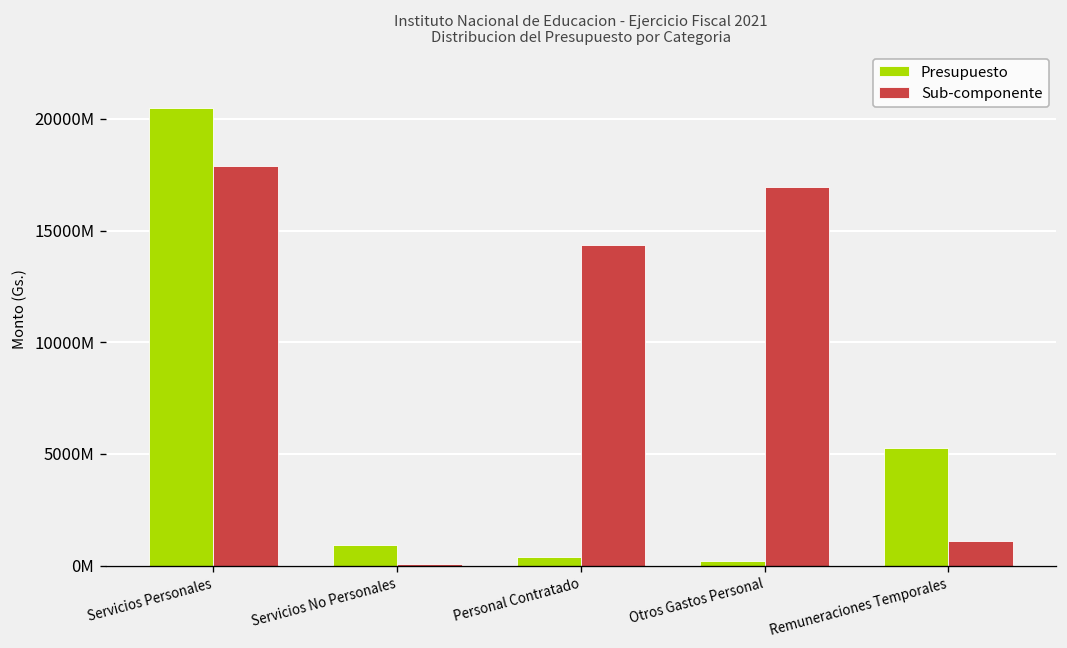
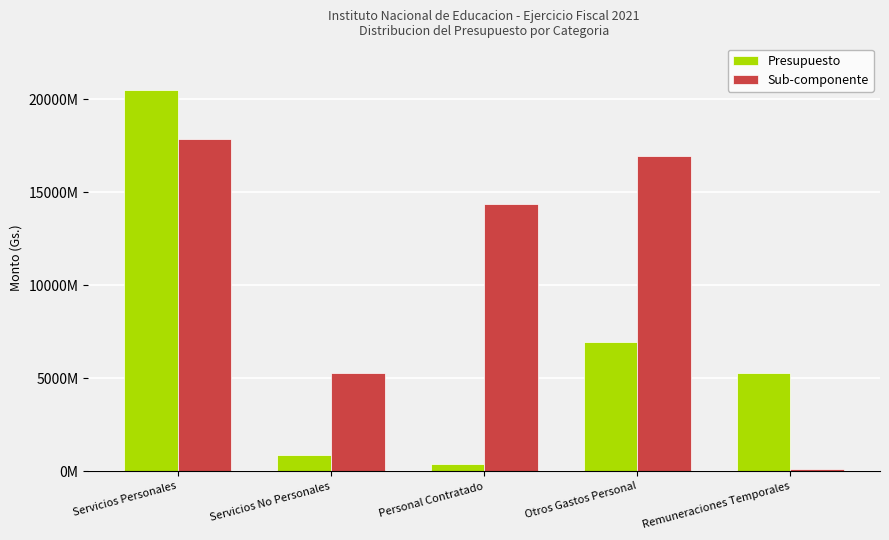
  {
    "Presupuesto": {
      "Servicios Personales": 20500000000,
      "Servicios No Personales": 900000000,
      "Personal Contratado": 400000000,
-     "Otros Gastos Personal": 200000000,
+     "Otros Gastos Personal": 7000000000,
      "Remuneraciones Temporales": 5300000000
    },
    "Sub-componente": {
      "Servicios Personales": 17900000000,
-     "Servicios No Personales": 0,
+     "Servicios No Personales": 5300000000,
      "Personal Contratado": 14400000000,
      "Otros Gastos Personal": 16900000000,
-     "Remuneraciones Temporales": 1100000000
+     "Remuneraciones Temporales": 100000000
    }
  }
